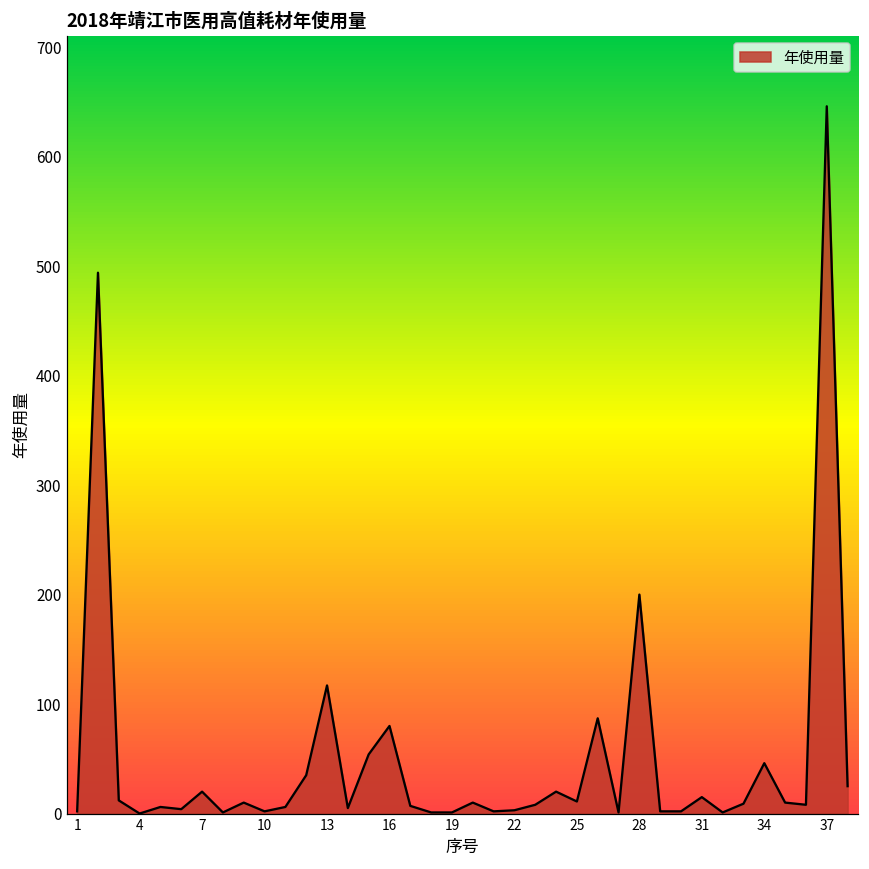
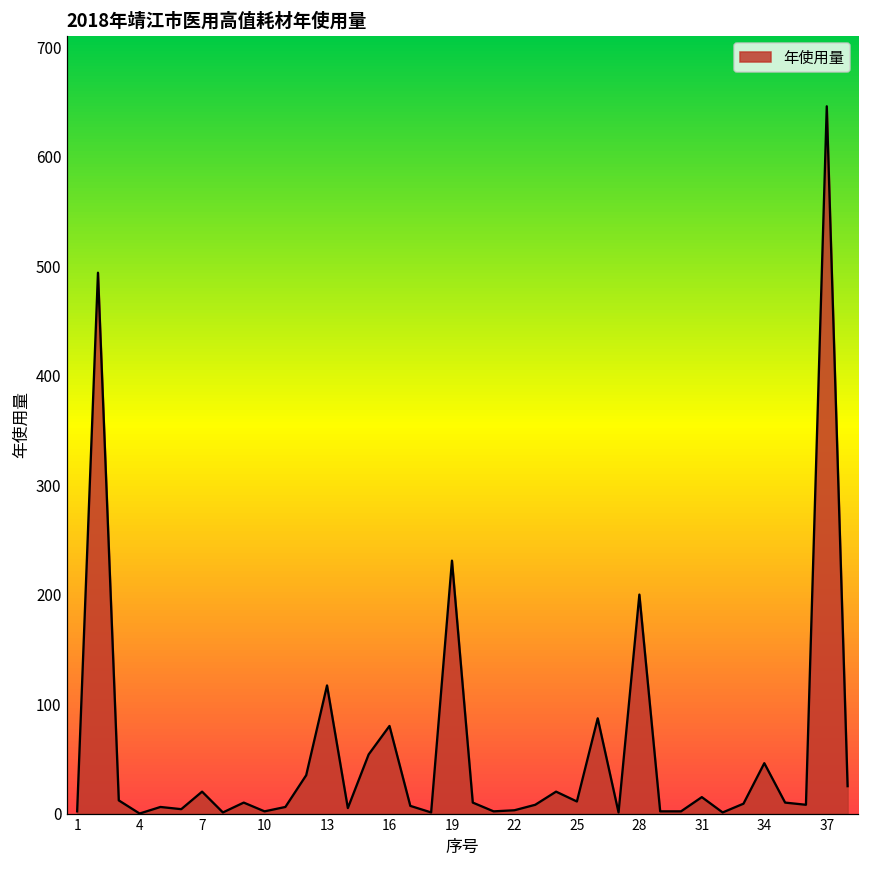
  {
    "1": 0,
    "4": 0,
    "7": 20,
    "10": 0,
    "13": 120,
    "16": 80,
-   "19": 0,
+   "19": 230,
    "22": 0,
    "25": 10,
    "28": 200,
    "31": 20,
    "34": 50,
    "37": 650
  }
